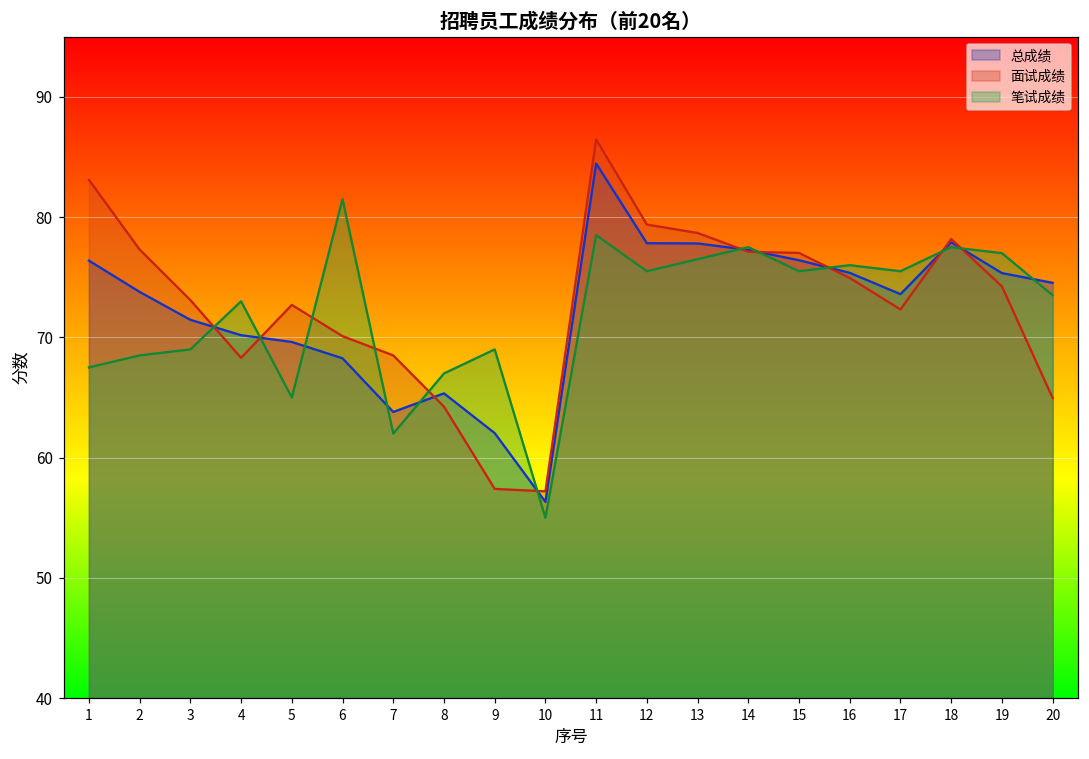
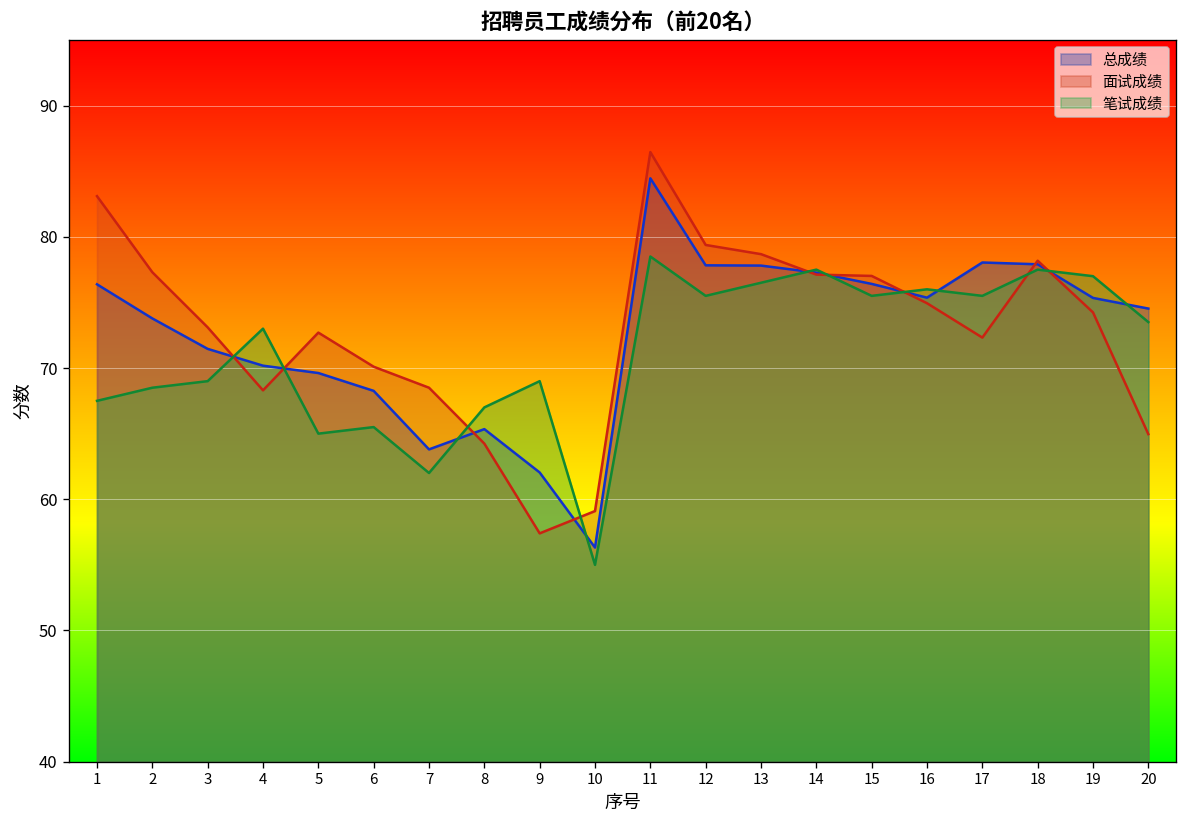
  {
    "总成绩": {
      "1": 76.4,
      "2": 73.8,
      "3": 71.5,
      "4": 70.2,
      "5": 69.6,
      "6": 68.3,
      "7": 63.8,
      "8": 65.3,
      "9": 62.0,
      "10": 56.3,
      "11": 84.5,
      "12": 77.8,
      "13": 77.8,
      "15": 76.4,
      "16": 75.4,
-     "17": 73.6,
+     "17": 78.0,
      "18": 77.9,
      "19": 75.3,
      "20": 74.5
    },
    "面试成绩": {
      "1": 83.1,
      "2": 77.3,
      "3": 73.1,
      "4": 68.3,
      "5": 72.7,
      "6": 70.1,
      "7": 68.5,
      "8": 64.2,
      "9": 57.4,
-     "10": 57.2,
+     "10": 59.1,
      "11": 86.5,
      "12": 79.4,
      "13": 78.7,
      "15": 77.0,
      "16": 74.9,
      "17": 72.3,
      "18": 78.2,
      "19": 74.2,
      "20": 65.0
    },
    "笔试成绩": {
      "1": 67.5,
      "2": 68.5,
      "3": 69.0,
      "4": 73.0,
      "5": 65.0,
-     "6": 81.5,
+     "6": 65.5,
      "7": 62.0,
      "8": 67.0,
      "9": 69.0,
      "10": 55.0,
      "11": 78.5,
      "12": 75.5,
      "13": 76.5,
      "15": 75.5,
      "16": 76.0,
      "17": 75.5,
      "18": 77.5,
      "19": 77.0,
      "20": 73.5
    }
  }
